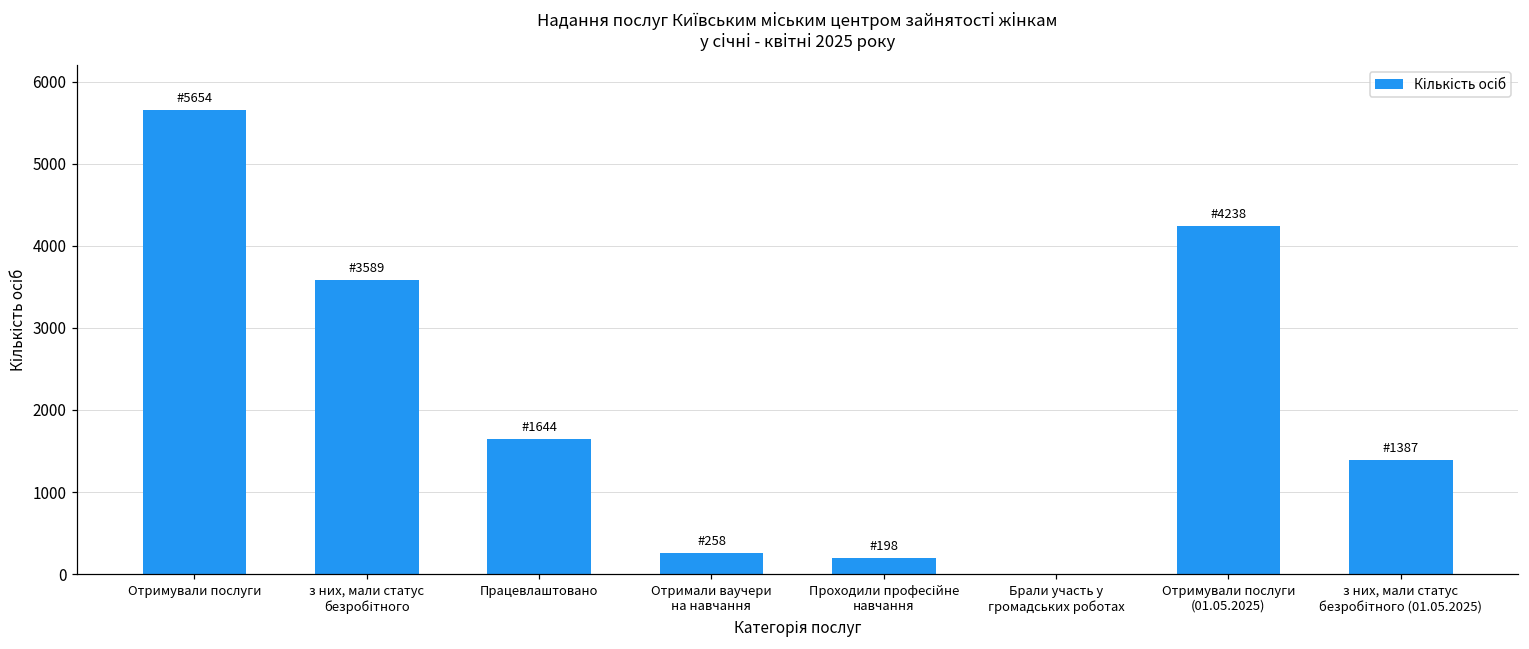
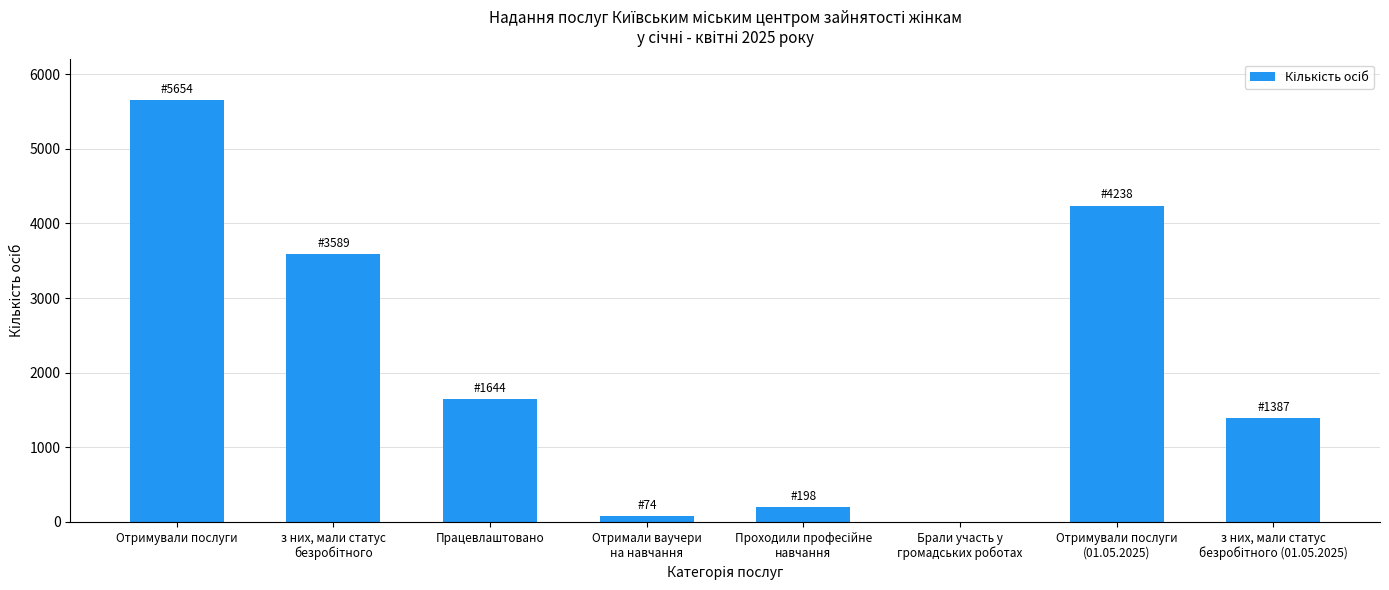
  {
    "Отримували послуги": 5654,
    "з них, мали статус безробітного": 3589,
    "Працевлаштовано": 1644,
-   "Отримали ваучери на навчання": 258,
+   "Отримали ваучери на навчання": 74,
    "Проходили професійне навчання": 198,
    "Отримували послуги (01.05.2025)": 4238,
    "з них, мали статус безробітного (01.05.2025)": 1387
  }
